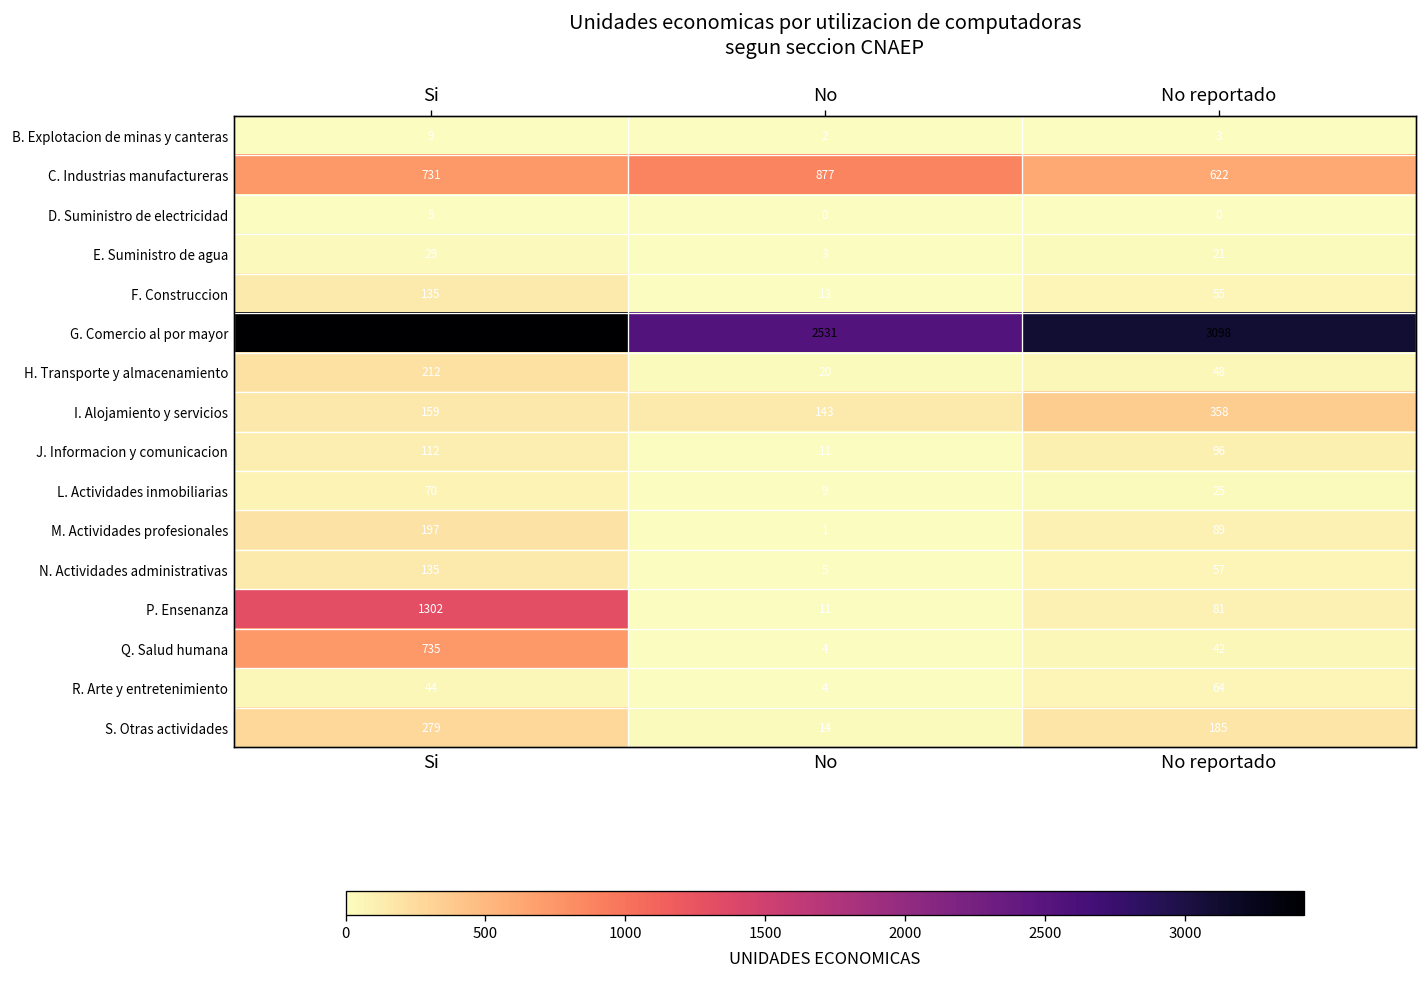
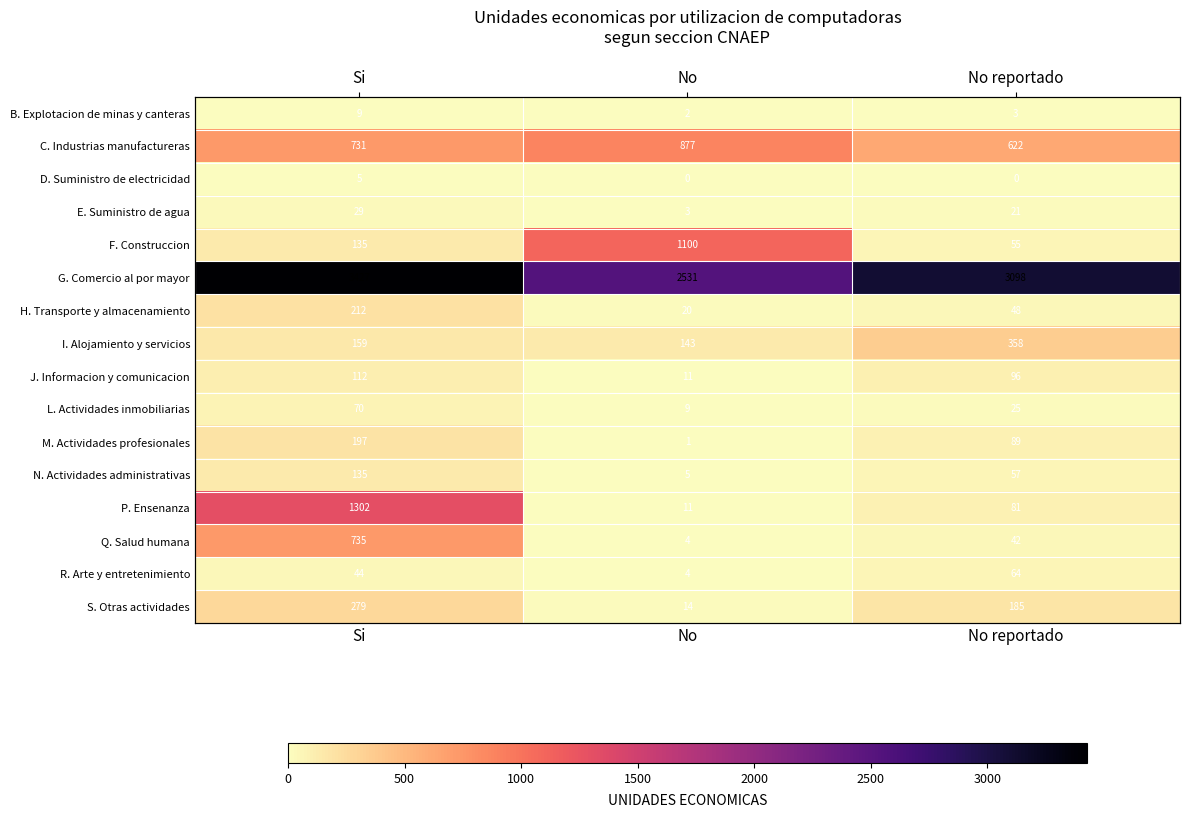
  {
    "B. Explotacion de minas y canteras": {
      "Si": 9,
      "No": 2,
      "No reportado": 3
    },
    "C. Industrias manufactureras": {
      "Si": 731,
      "No": 877,
      "No reportado": 622
    },
    "D. Suministro de electricidad": {
      "Si": 5,
      "No": 0,
      "No reportado": 0
    },
    "E. Suministro de agua": {
      "Si": 29,
      "No": 3,
      "No reportado": 21
    },
    "F. Construccion": {
      "Si": 135,
-     "No": 13,
+     "No": 1100,
      "No reportado": 55
    },
    "G. Comercio al por mayor": {
      "No": 2531,
      "No reportado": 3098
    },
    "H. Transporte y almacenamiento": {
      "Si": 212,
      "No": 20,
      "No reportado": 48
    },
    "I. Alojamiento y servicios": {
      "Si": 159,
      "No": 143,
      "No reportado": 358
    },
    "J. Informacion y comunicacion": {
      "Si": 112,
      "No": 11,
      "No reportado": 96
    },
    "L. Actividades inmobiliarias": {
      "Si": 70,
      "No": 9,
      "No reportado": 25
    },
    "M. Actividades profesionales": {
      "Si": 197,
      "No": 1,
      "No reportado": 89
    },
    "N. Actividades administrativas": {
      "Si": 135,
      "No": 5,
      "No reportado": 57
    },
    "P. Ensenanza": {
      "Si": 1302,
      "No": 11,
      "No reportado": 81
    },
    "Q. Salud humana": {
      "Si": 735,
      "No": 4,
      "No reportado": 42
    },
    "R. Arte y entretenimiento": {
      "Si": 44,
      "No": 4,
      "No reportado": 64
    },
    "S. Otras actividades": {
      "Si": 279,
      "No": 14,
      "No reportado": 185
    }
  }
